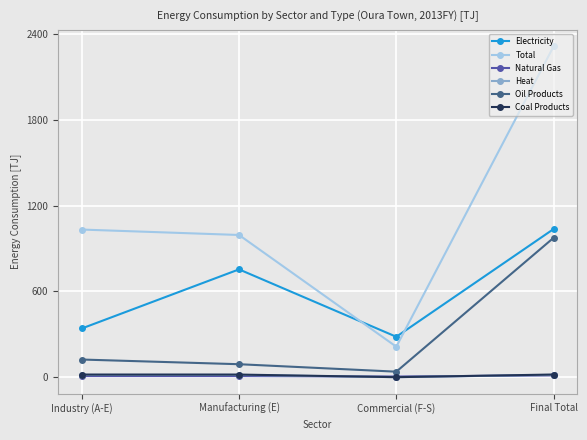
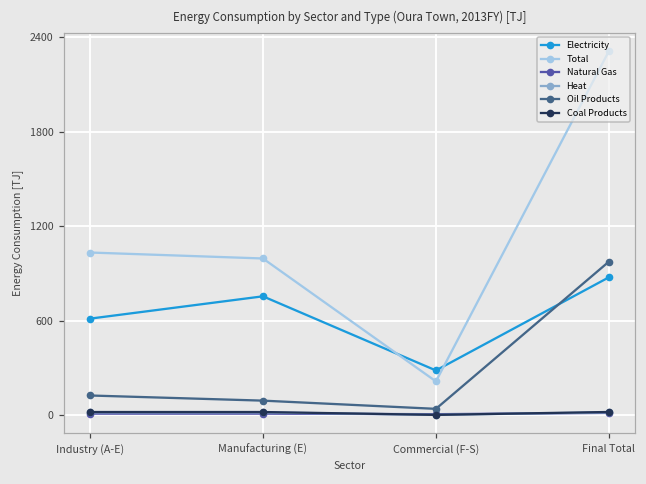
  {
    "Electricity": {
-     "Industry (A-E)": 340,
+     "Industry (A-E)": 610,
      "Manufacturing (E)": 750,
      "Commercial (F-S)": 280,
-     "Final Total": 1040
+     "Final Total": 880
    }
  }
